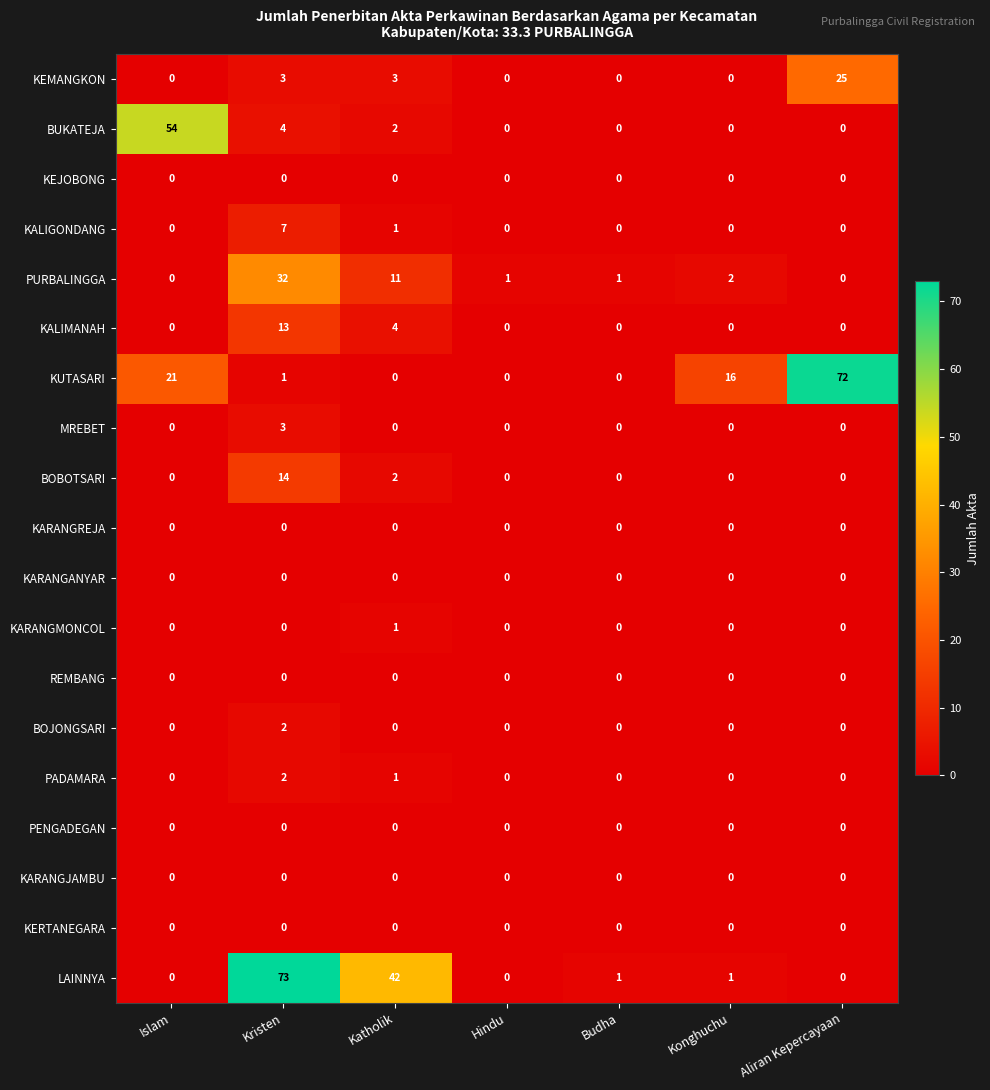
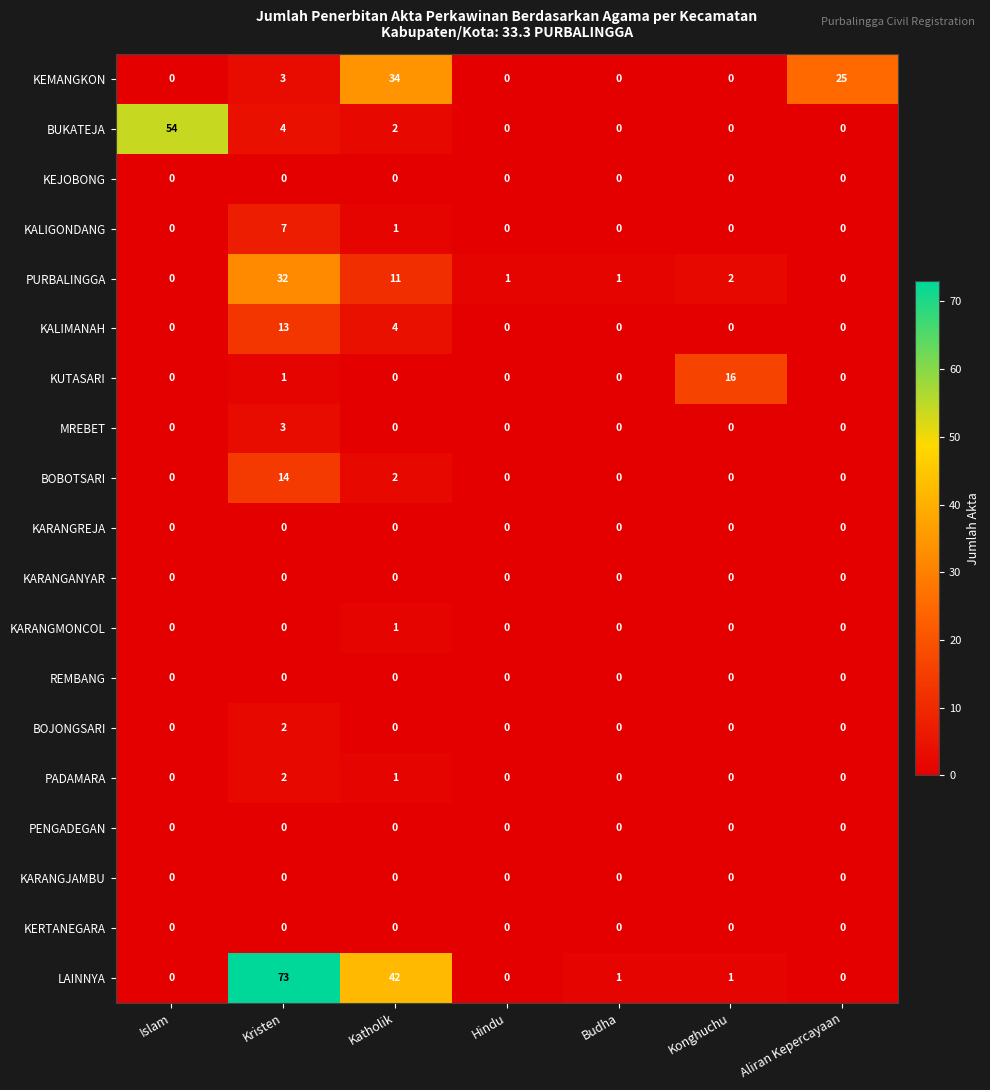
  {
    "KEMANGKON": {
      "Islam": 0,
      "Kristen": 3,
-     "Katholik": 3,
+     "Katholik": 34,
      "Hindu": 0,
      "Budha": 0,
      "Konghuchu": 0,
      "Aliran Kepercayaan": 25
    },
    "BUKATEJA": {
      "Islam": 54,
      "Kristen": 4,
      "Katholik": 2,
      "Hindu": 0,
      "Budha": 0,
      "Konghuchu": 0,
      "Aliran Kepercayaan": 0
    },
    "KEJOBONG": {
      "Islam": 0,
      "Kristen": 0,
      "Katholik": 0,
      "Hindu": 0,
      "Budha": 0,
      "Konghuchu": 0,
      "Aliran Kepercayaan": 0
    },
    "KALIGONDANG": {
      "Islam": 0,
      "Kristen": 7,
      "Katholik": 1,
      "Hindu": 0,
      "Budha": 0,
      "Konghuchu": 0,
      "Aliran Kepercayaan": 0
    },
    "PURBALINGGA": {
      "Islam": 0,
      "Kristen": 32,
      "Katholik": 11,
      "Hindu": 1,
      "Budha": 1,
      "Konghuchu": 2,
      "Aliran Kepercayaan": 0
    },
    "KALIMANAH": {
      "Islam": 0,
      "Kristen": 13,
      "Katholik": 4,
      "Hindu": 0,
      "Budha": 0,
      "Konghuchu": 0,
      "Aliran Kepercayaan": 0
    },
    "KUTASARI": {
-     "Islam": 21,
+     "Islam": 0,
      "Kristen": 1,
      "Katholik": 0,
      "Hindu": 0,
      "Budha": 0,
      "Konghuchu": 16,
-     "Aliran Kepercayaan": 72
+     "Aliran Kepercayaan": 0
    },
    "MREBET": {
      "Islam": 0,
      "Kristen": 3,
      "Katholik": 0,
      "Hindu": 0,
      "Budha": 0,
      "Konghuchu": 0,
      "Aliran Kepercayaan": 0
    },
    "BOBOTSARI": {
      "Islam": 0,
      "Kristen": 14,
      "Katholik": 2,
      "Hindu": 0,
      "Budha": 0,
      "Konghuchu": 0,
      "Aliran Kepercayaan": 0
    },
    "KARANGREJA": {
      "Islam": 0,
      "Kristen": 0,
      "Katholik": 0,
      "Hindu": 0,
      "Budha": 0,
      "Konghuchu": 0,
      "Aliran Kepercayaan": 0
    },
    "KARANGANYAR": {
      "Islam": 0,
      "Kristen": 0,
      "Katholik": 0,
      "Hindu": 0,
      "Budha": 0,
      "Konghuchu": 0,
      "Aliran Kepercayaan": 0
    },
    "KARANGMONCOL": {
      "Islam": 0,
      "Kristen": 0,
      "Katholik": 1,
      "Hindu": 0,
      "Budha": 0,
      "Konghuchu": 0,
      "Aliran Kepercayaan": 0
    },
    "REMBANG": {
      "Islam": 0,
      "Kristen": 0,
      "Katholik": 0,
      "Hindu": 0,
      "Budha": 0,
      "Konghuchu": 0,
      "Aliran Kepercayaan": 0
    },
    "BOJONGSARI": {
      "Islam": 0,
      "Kristen": 2,
      "Katholik": 0,
      "Hindu": 0,
      "Budha": 0,
      "Konghuchu": 0,
      "Aliran Kepercayaan": 0
    },
    "PADAMARA": {
      "Islam": 0,
      "Kristen": 2,
      "Katholik": 1,
      "Hindu": 0,
      "Budha": 0,
      "Konghuchu": 0,
      "Aliran Kepercayaan": 0
    },
    "PENGADEGAN": {
      "Islam": 0,
      "Kristen": 0,
      "Katholik": 0,
      "Hindu": 0,
      "Budha": 0,
      "Konghuchu": 0,
      "Aliran Kepercayaan": 0
    },
    "KARANGJAMBU": {
      "Islam": 0,
      "Kristen": 0,
      "Katholik": 0,
      "Hindu": 0,
      "Budha": 0,
      "Konghuchu": 0,
      "Aliran Kepercayaan": 0
    },
    "KERTANEGARA": {
      "Islam": 0,
      "Kristen": 0,
      "Katholik": 0,
      "Hindu": 0,
      "Budha": 0,
      "Konghuchu": 0,
      "Aliran Kepercayaan": 0
    },
    "LAINNYA": {
      "Islam": 0,
      "Kristen": 73,
      "Katholik": 42,
      "Hindu": 0,
      "Budha": 1,
      "Konghuchu": 1,
      "Aliran Kepercayaan": 0
    }
  }
